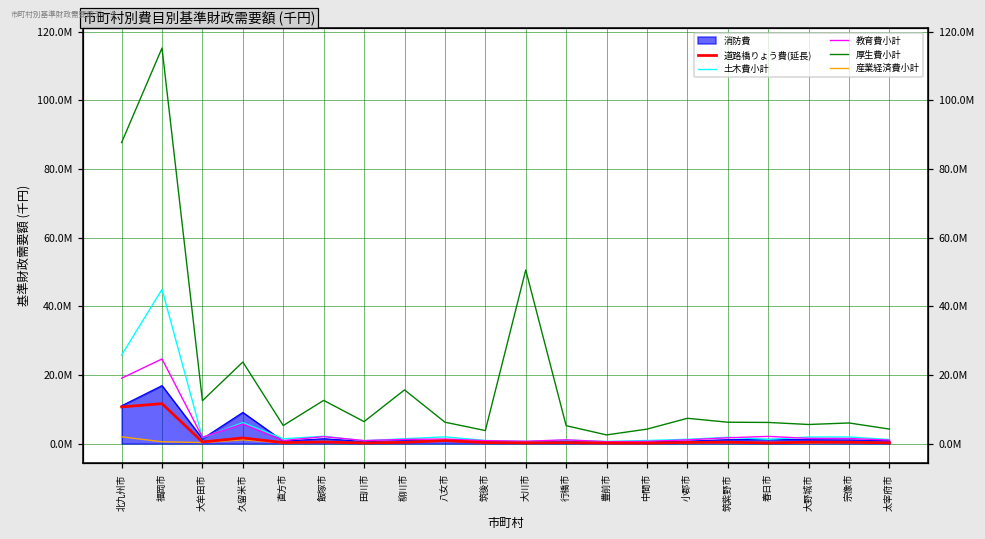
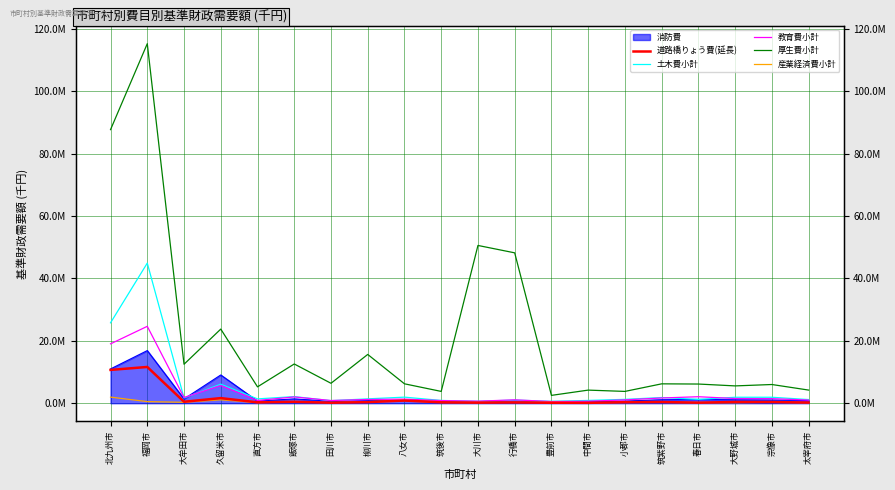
  {
    "消防費": {
      "福岡市": 17000000,
      "久留米市": 9000000
    },
    "道路橋りょう費(延長)": {
      "福岡市": 12000000
    },
    "土木費小計": {
      "北九州市": 26000000,
      "福岡市": 45000000
    },
    "教育費小計": {
      "北九州市": 19000000,
      "福岡市": 25000000,
      "春日市": 2000000
    },
    "厚生費小計": {
      "北九州市": 88000000,
      "福岡市": 115000000,
      "大牟田市": 12000000,
      "久留米市": 24000000,
      "直方市": 5000000,
      "飯塚市": 13000000,
      "田川市": 6000000,
      "柳川市": 16000000,
      "八女市": 6000000,
      "筑後市": 4000000,
      "大川市": 51000000,
-     "行橋市": 5000000,
+     "行橋市": 48000000,
      "豊前市": 3000000,
      "中間市": 4000000,
-     "小郡市": 7000000,
+     "小郡市": 4000000,
      "筑紫野市": 6000000,
      "春日市": 6000000,
      "大野城市": 6000000,
      "宗像市": 6000000,
      "太宰府市": 4000000
    },
    "産業経済費小計": {
      "北九州市": 2000000,
      "福岡市": 1000000
    }
  }
